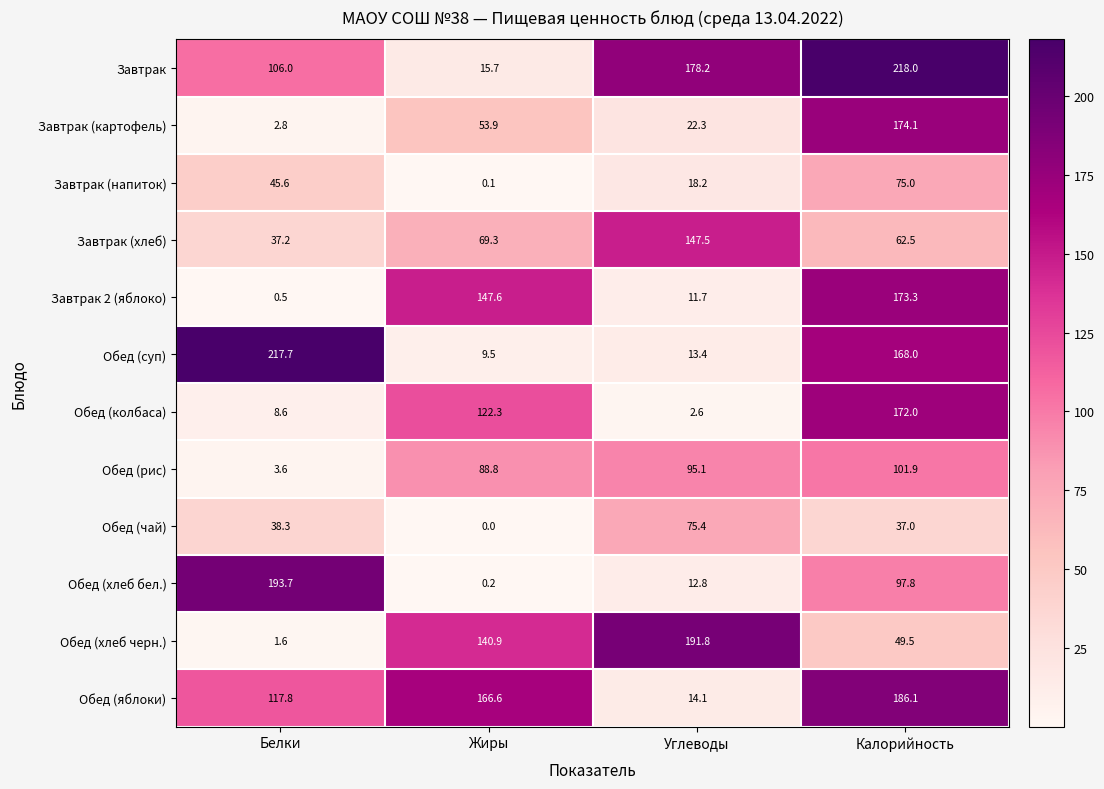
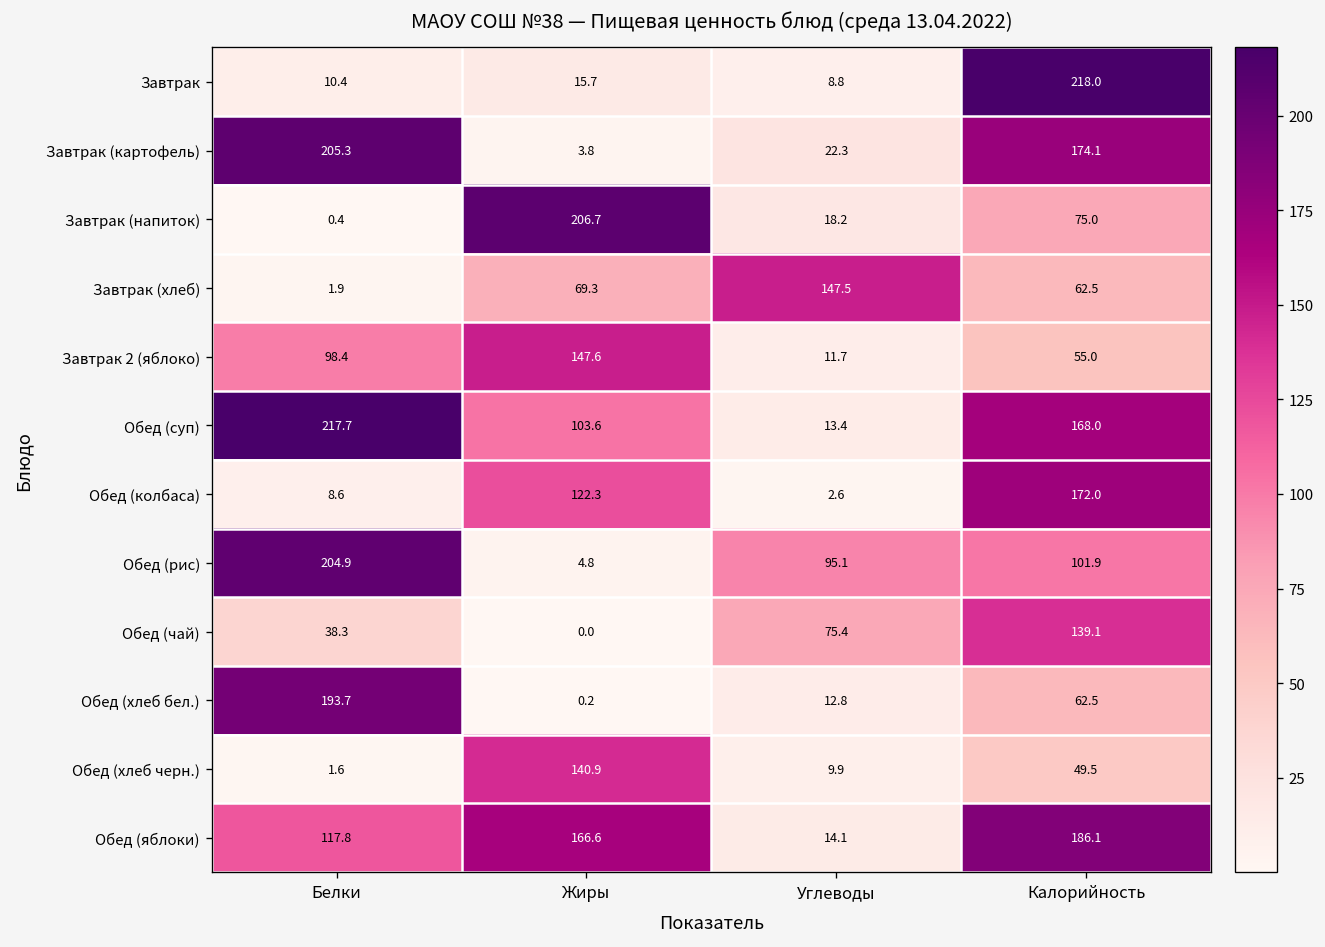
  {
    "Завтрак": {
-     "Белки": 106.0,
+     "Белки": 10.4,
      "Жиры": 15.7,
-     "Углеводы": 178.2,
+     "Углеводы": 8.8,
      "Калорийность": 218.0
    },
    "Завтрак (картофель)": {
-     "Белки": 2.8,
-     "Жиры": 53.9,
+     "Белки": 205.3,
+     "Жиры": 3.8,
      "Углеводы": 22.3,
      "Калорийность": 174.1
    },
    "Завтрак (напиток)": {
-     "Белки": 45.6,
-     "Жиры": 0.1,
+     "Белки": 0.4,
+     "Жиры": 206.7,
      "Углеводы": 18.2,
      "Калорийность": 75.0
    },
    "Завтрак (хлеб)": {
-     "Белки": 37.2,
+     "Белки": 1.9,
      "Жиры": 69.3,
      "Углеводы": 147.5,
      "Калорийность": 62.5
    },
    "Завтрак 2 (яблоко)": {
-     "Белки": 0.5,
+     "Белки": 98.4,
      "Жиры": 147.6,
      "Углеводы": 11.7,
-     "Калорийность": 173.3
+     "Калорийность": 55.0
    },
    "Обед (суп)": {
      "Белки": 217.7,
-     "Жиры": 9.5,
+     "Жиры": 103.6,
      "Углеводы": 13.4,
      "Калорийность": 168.0
    },
    "Обед (колбаса)": {
      "Белки": 8.6,
      "Жиры": 122.3,
      "Углеводы": 2.6,
      "Калорийность": 172.0
    },
    "Обед (рис)": {
-     "Белки": 3.6,
-     "Жиры": 88.8,
+     "Белки": 204.9,
+     "Жиры": 4.8,
      "Углеводы": 95.1,
      "Калорийность": 101.9
    },
    "Обед (чай)": {
      "Белки": 38.3,
      "Жиры": 0.0,
      "Углеводы": 75.4,
-     "Калорийность": 37.0
+     "Калорийность": 139.1
    },
    "Обед (хлеб бел.)": {
      "Белки": 193.7,
      "Жиры": 0.2,
      "Углеводы": 12.8,
-     "Калорийность": 97.8
+     "Калорийность": 62.5
    },
    "Обед (хлеб черн.)": {
      "Белки": 1.6,
      "Жиры": 140.9,
-     "Углеводы": 191.8,
+     "Углеводы": 9.9,
      "Калорийность": 49.5
    },
    "Обед (яблоки)": {
      "Белки": 117.8,
      "Жиры": 166.6,
      "Углеводы": 14.1,
      "Калорийность": 186.1
    }
  }
